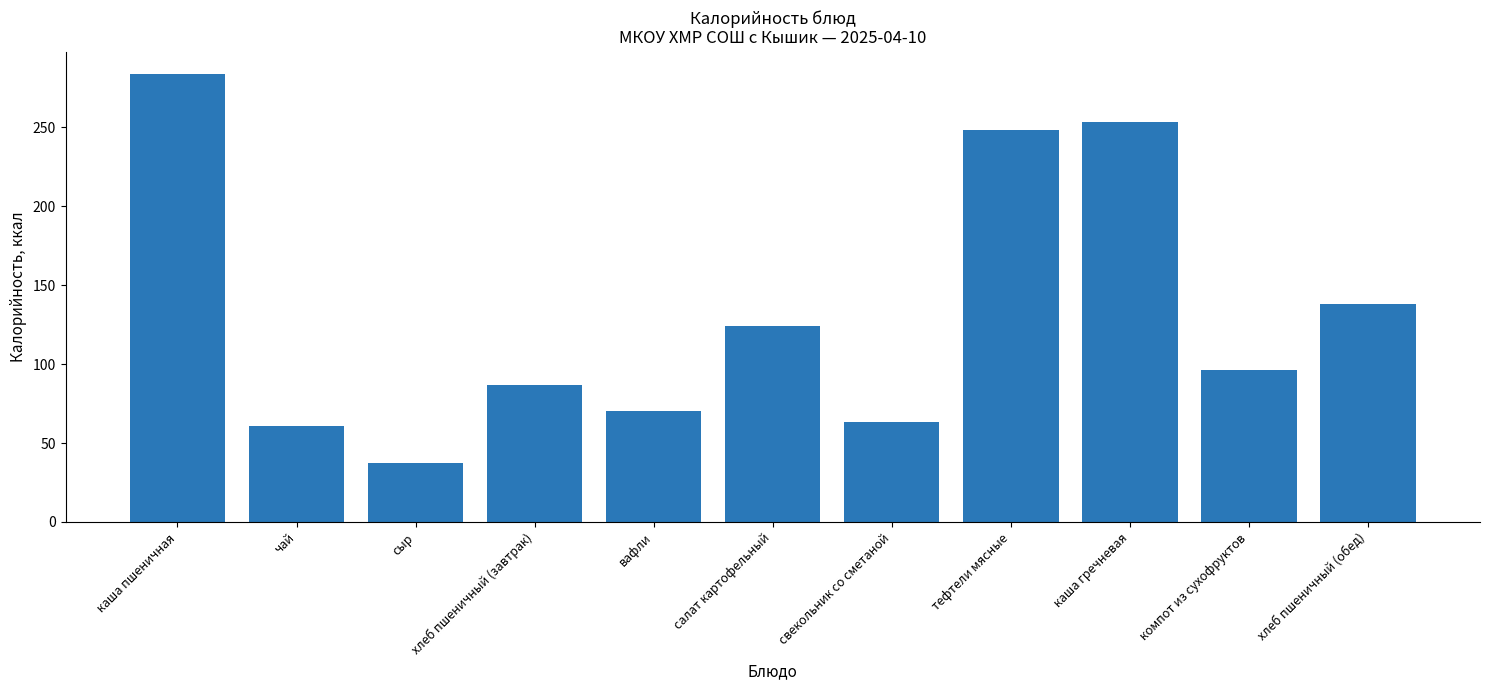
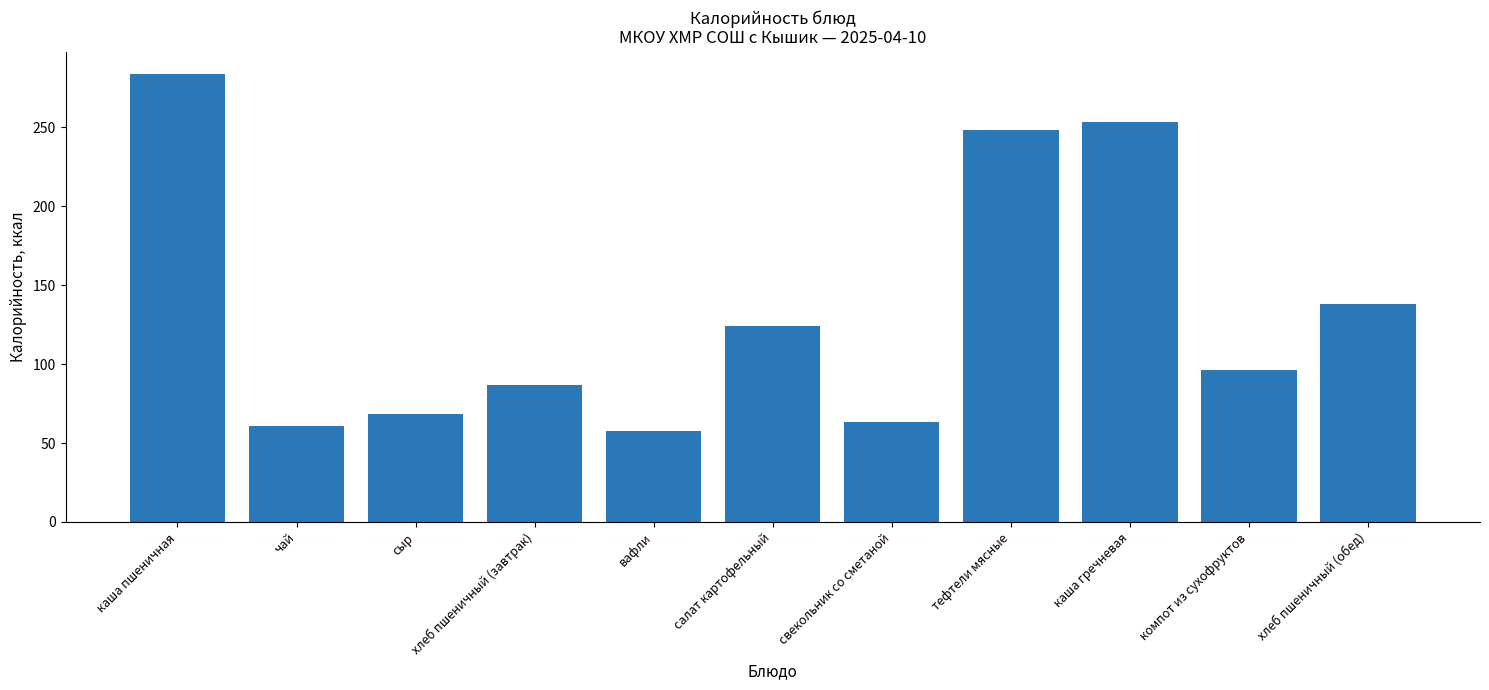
  {
    "каша пшеничная": 284,
    "чай": 61,
-   "сыр": 37,
+   "сыр": 68,
    "хлеб пшеничный (завтрак)": 87,
-   "вафли": 71,
+   "вафли": 58,
    "салат картофельный": 124,
    "свекольник со сметаной": 64,
    "тефтели мясные": 249,
    "каша гречневая": 253,
    "компот из сухофруктов": 96,
    "хлеб пшеничный (обед)": 138
  }
